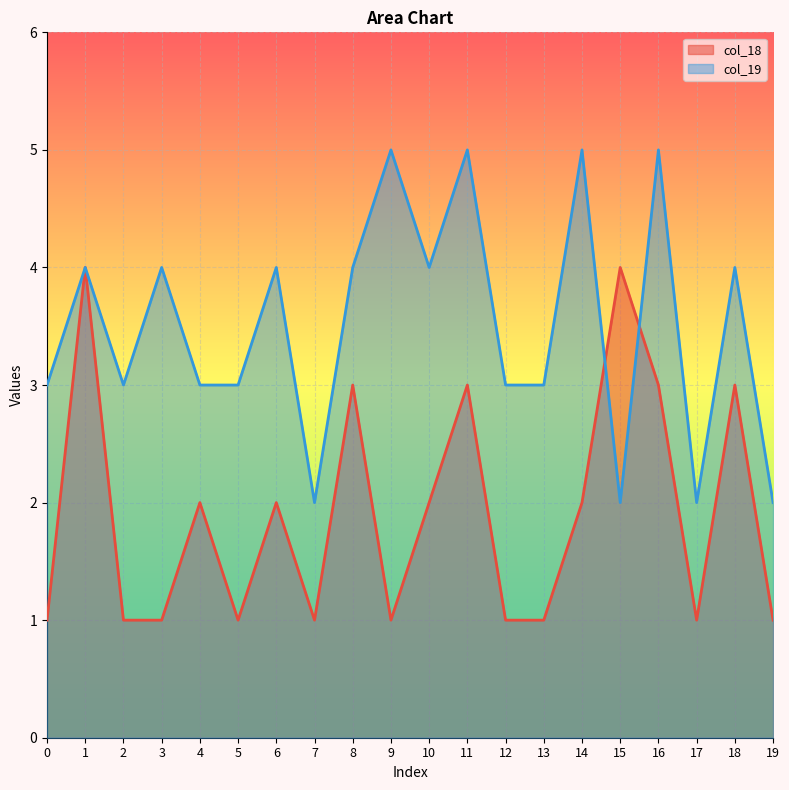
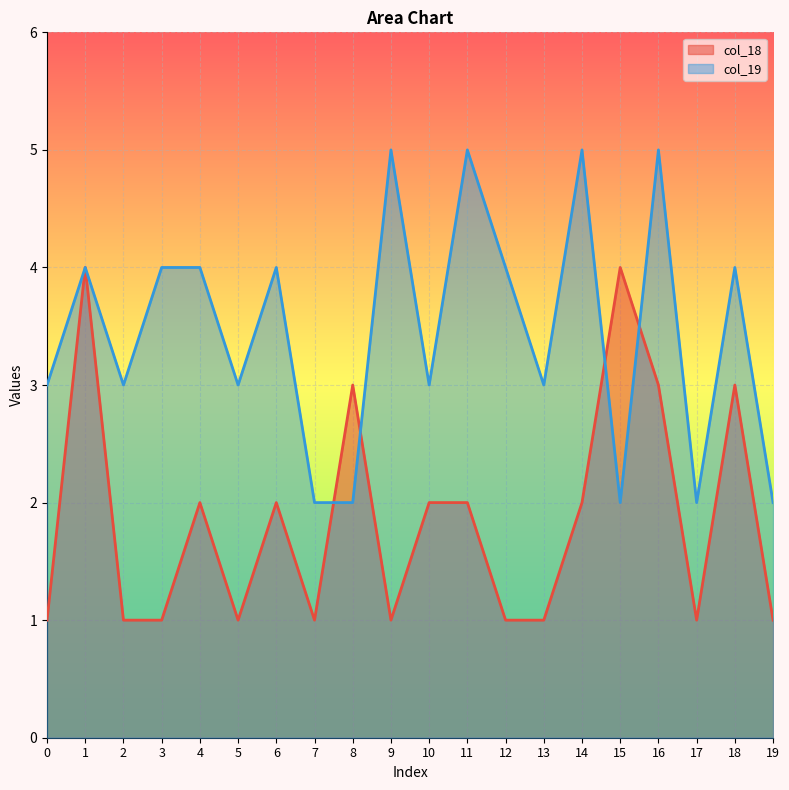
  {
    "col_18": {
      "0": 1,
      "2": 1,
      "3": 1,
      "4": 2,
      "5": 1,
      "6": 2,
      "7": 1,
      "8": 3,
      "9": 1,
      "10": 2,
-     "11": 3,
+     "11": 2,
      "12": 1,
      "13": 1,
      "14": 2,
      "15": 4,
      "16": 3,
      "17": 1,
      "18": 3,
      "19": 1
    },
    "col_19": {
      "0": 3,
      "2": 3,
      "3": 4,
-     "4": 3,
+     "4": 4,
      "5": 3,
      "6": 4,
      "7": 2,
-     "8": 4,
+     "8": 2,
      "9": 5,
-     "10": 4,
+     "10": 3,
      "11": 5,
-     "12": 3,
+     "12": 4,
      "13": 3,
      "14": 5,
      "15": 2,
      "16": 5,
      "17": 2,
      "18": 4,
      "19": 2
    }
  }
